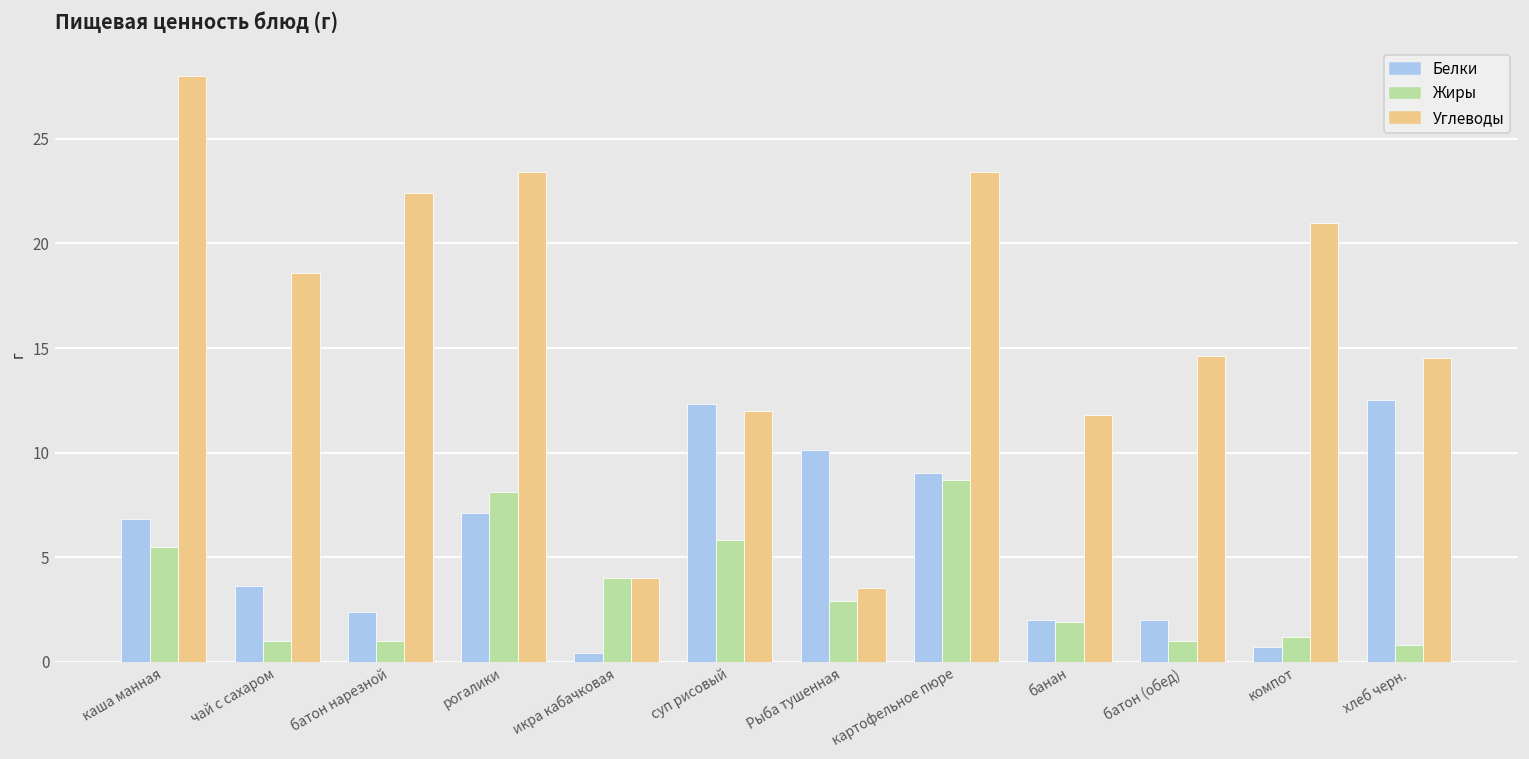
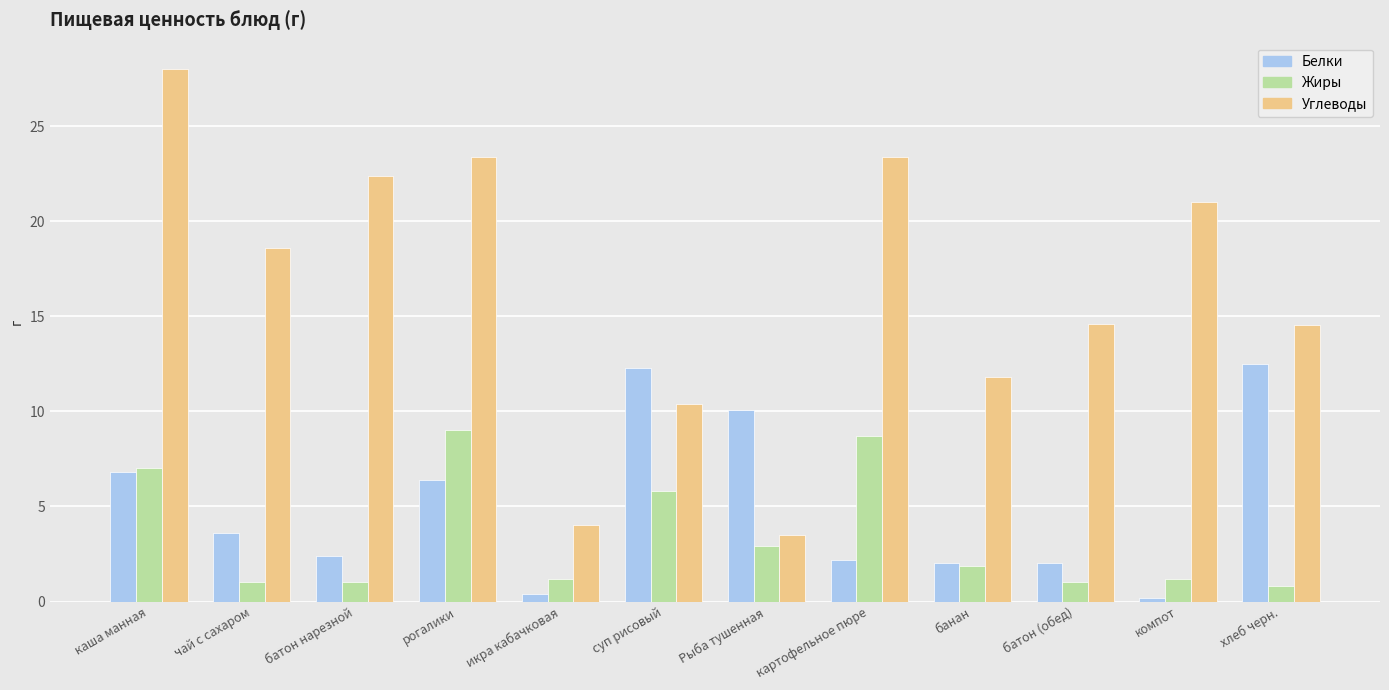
  {
    "Белки": {
      "каша манная": 6.8,
      "чай с сахаром": 3.6,
      "батон нарезной": 2.4,
-     "рогалики": 7.1,
+     "рогалики": 6.4,
      "икра кабачковая": 0.4,
      "суп рисовый": 12.3,
      "Рыба тушенная": 10.1,
-     "картофельное пюре": 9.0,
+     "картофельное пюре": 2.2,
      "банан": 2.0,
      "батон (обед)": 2.0,
-     "компот": 0.7,
+     "компот": 0.2,
      "хлеб черн.": 12.5
    },
    "Жиры": {
-     "каша манная": 5.5,
+     "каша манная": 7.0,
      "чай с сахаром": 1.0,
      "батон нарезной": 1.0,
-     "рогалики": 8.1,
-     "икра кабачковая": 4.0,
+     "рогалики": 9.0,
+     "икра кабачковая": 1.2,
      "суп рисовый": 5.8,
      "Рыба тушенная": 2.9,
      "картофельное пюре": 8.7,
      "банан": 1.9,
      "батон (обед)": 1.0,
      "компот": 1.2,
      "хлеб черн.": 0.8
    },
    "Углеводы": {
      "каша манная": 28.0,
      "чай с сахаром": 18.6,
      "батон нарезной": 22.4,
      "рогалики": 23.4,
      "икра кабачковая": 4.0,
-     "суп рисовый": 12.0,
+     "суп рисовый": 10.4,
      "Рыба тушенная": 3.5,
      "картофельное пюре": 23.4,
      "банан": 11.8,
      "батон (обед)": 14.6,
      "компот": 21.0,
      "хлеб черн.": 14.5
    }
  }
